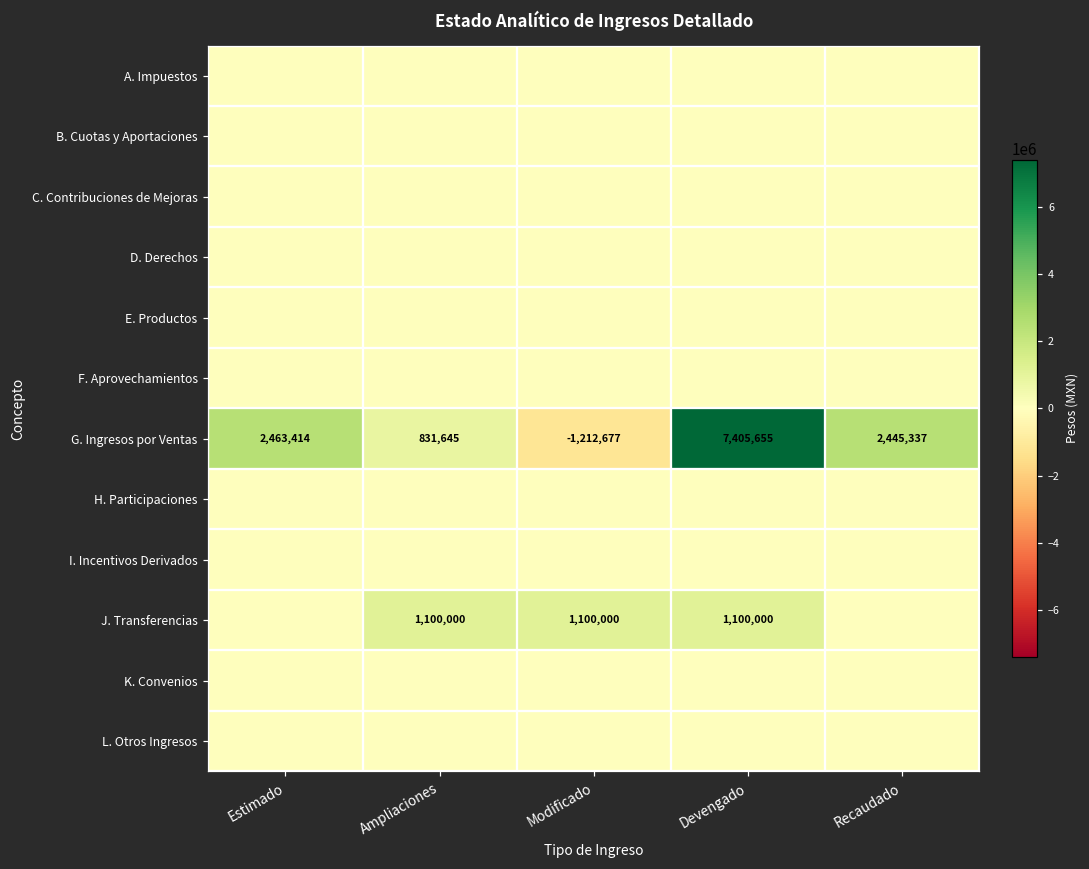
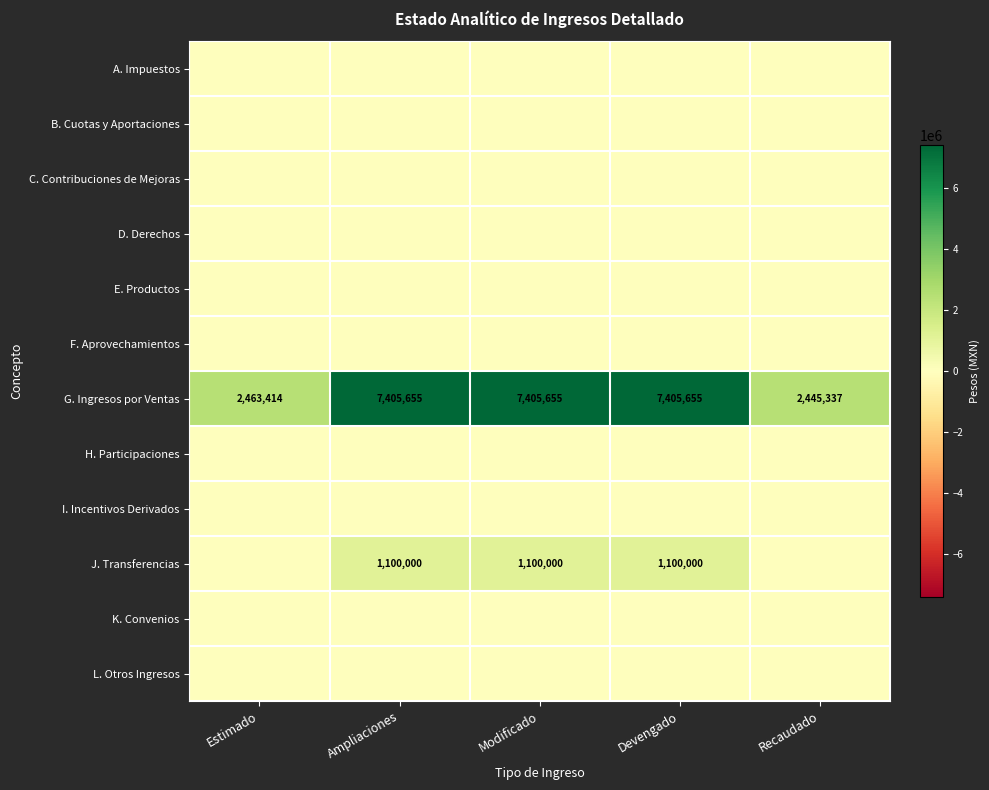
  {
    "G. Ingresos por Ventas": {
      "Estimado": "2,463,414",
-     "Ampliaciones": "831,645",
-     "Modificado": "-1,212,677",
+     "Ampliaciones": "7,405,655",
+     "Modificado": "7,405,655",
      "Devengado": "7,405,655",
      "Recaudado": "2,445,337"
    },
    "J. Transferencias": {
      "Ampliaciones": "1,100,000",
      "Modificado": "1,100,000",
      "Devengado": "1,100,000"
    }
  }
